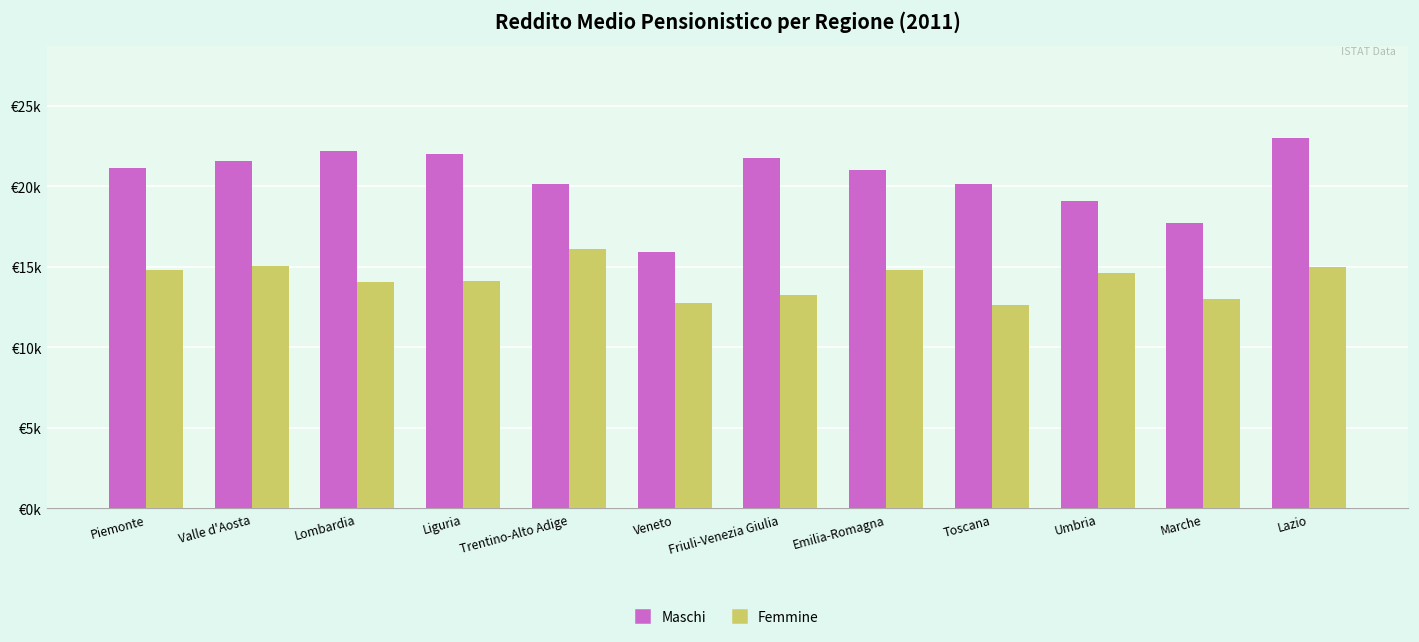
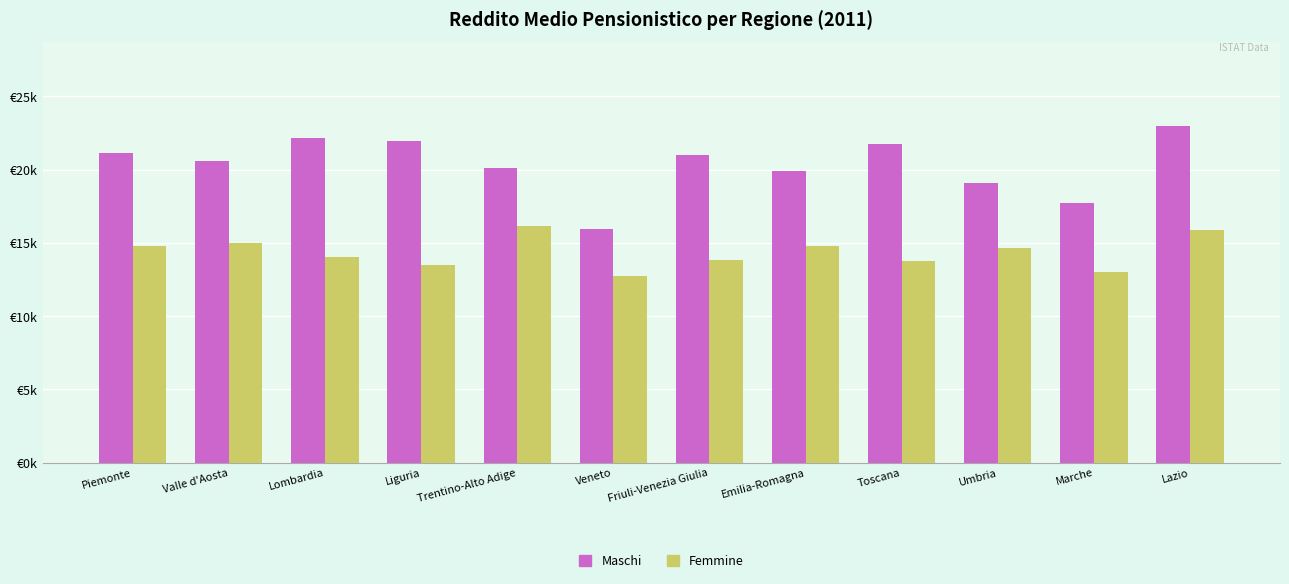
  {
    "Maschi": {
      "Piemonte": "€21100",
-     "Valle d'Aosta": "€21600",
+     "Valle d'Aosta": "€20600",
      "Lombardia": "€22200",
      "Liguria": "€22000",
      "Trentino-Alto Adige": "€20100",
      "Veneto": "€15900",
-     "Friuli-Venezia Giulia": "€21800",
-     "Emilia-Romagna": "€21000",
-     "Toscana": "€20100",
+     "Friuli-Venezia Giulia": "€21000",
+     "Emilia-Romagna": "€19900",
+     "Toscana": "€21700",
      "Umbria": "€19100",
      "Marche": "€17700",
      "Lazio": "€23000"
    },
    "Femmine": {
      "Piemonte": "€14800",
      "Valle d'Aosta": "€15000",
      "Lombardia": "€14100",
-     "Liguria": "€14100",
+     "Liguria": "€13500",
      "Trentino-Alto Adige": "€16100",
      "Veneto": "€12800",
-     "Friuli-Venezia Giulia": "€13200",
+     "Friuli-Venezia Giulia": "€13800",
      "Emilia-Romagna": "€14800",
-     "Toscana": "€12600",
+     "Toscana": "€13700",
      "Umbria": "€14600",
      "Marche": "€13000",
-     "Lazio": "€15000"
+     "Lazio": "€15900"
    }
  }
